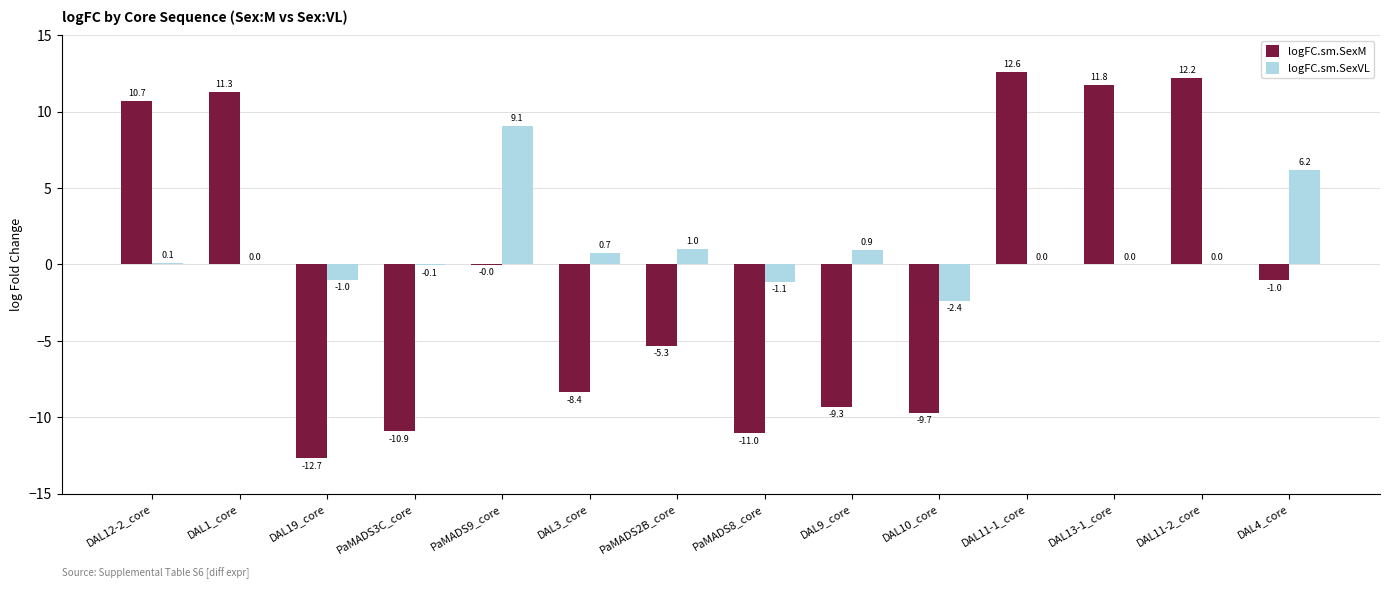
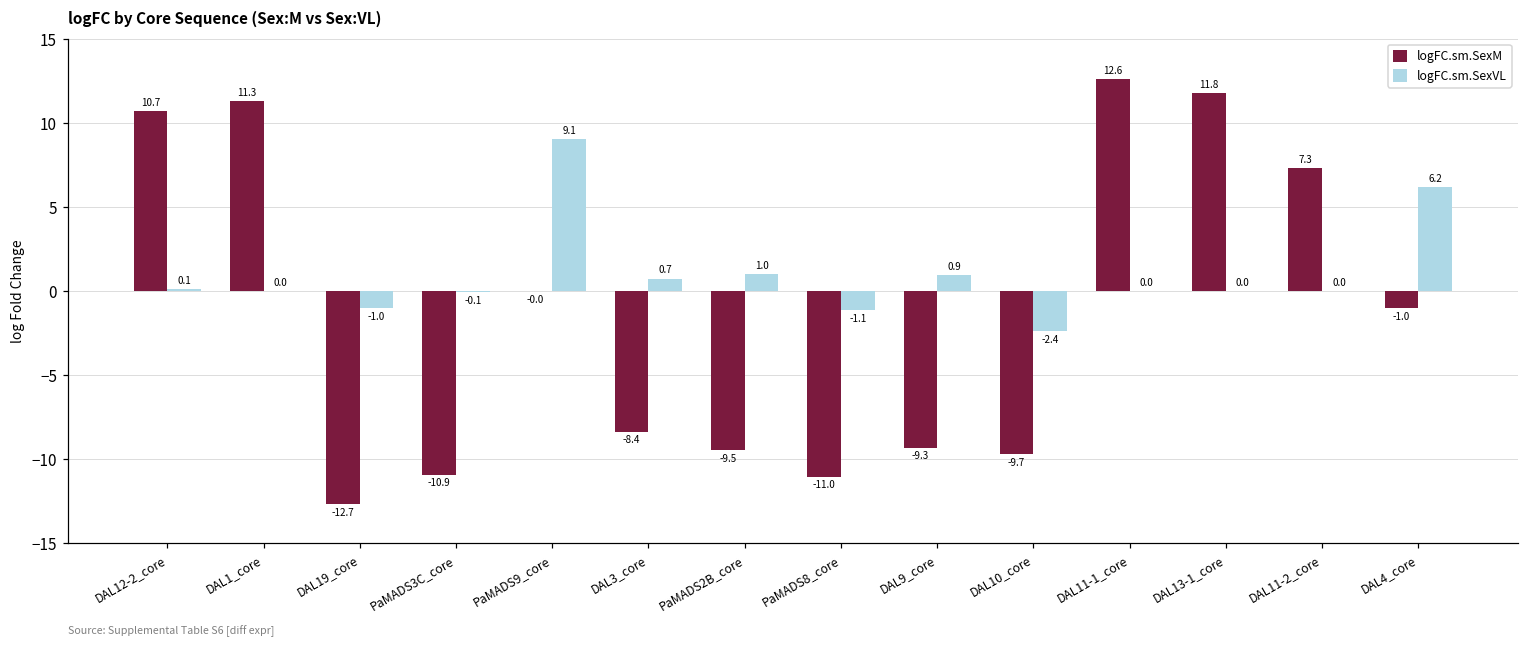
  {
    "logFC.sm.SexM": {
      "DAL12-2_core": 10.7,
      "DAL1_core": 11.3,
      "DAL19_core": -12.7,
      "PaMADS3C_core": -10.9,
      "PaMADS9_core": -0.0,
      "DAL3_core": -8.4,
-     "PaMADS2B_core": -5.3,
+     "PaMADS2B_core": -9.5,
      "PaMADS8_core": -11.0,
      "DAL9_core": -9.3,
      "DAL10_core": -9.7,
      "DAL11-1_core": 12.6,
      "DAL13-1_core": 11.8,
-     "DAL11-2_core": 12.2,
+     "DAL11-2_core": 7.3,
      "DAL4_core": -1.0
    },
    "logFC.sm.SexVL": {
      "DAL12-2_core": 0.1,
      "DAL1_core": 0.0,
      "DAL19_core": -1.0,
      "PaMADS3C_core": -0.1,
      "PaMADS9_core": 9.1,
      "DAL3_core": 0.7,
      "PaMADS2B_core": 1.0,
      "PaMADS8_core": -1.1,
      "DAL9_core": 0.9,
      "DAL10_core": -2.4,
      "DAL11-1_core": 0.0,
      "DAL13-1_core": 0.0,
      "DAL11-2_core": 0.0,
      "DAL4_core": 6.2
    }
  }
